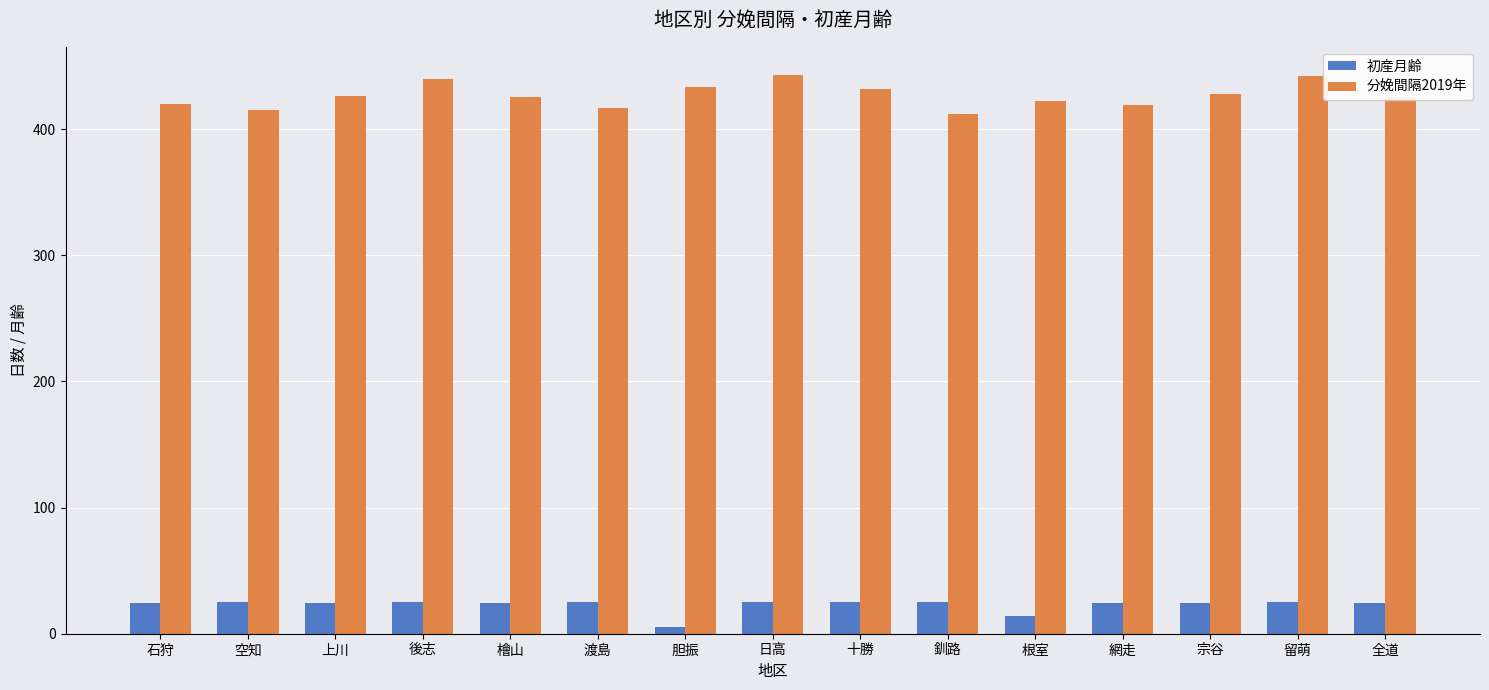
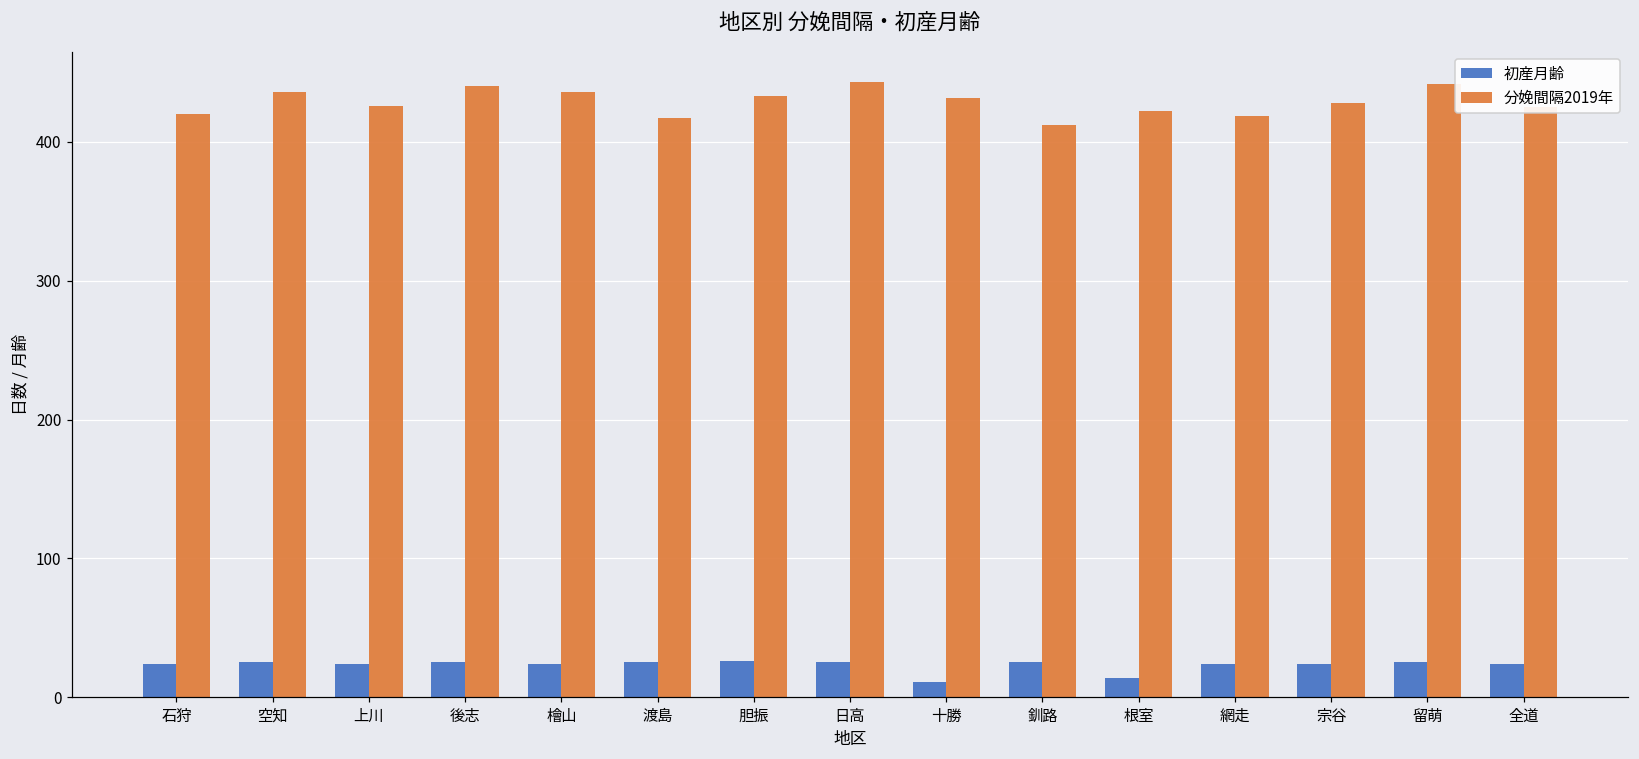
  {
    "初産月齢": {
      "石狩": 24,
      "空知": 25,
      "上川": 24,
      "後志": 25,
      "檜山": 24,
      "渡島": 25,
-     "胆振": 5,
+     "胆振": 26,
      "日高": 25,
-     "十勝": 25,
+     "十勝": 11,
      "釧路": 25,
      "根室": 14,
      "網走": 24,
      "宗谷": 24,
      "留萌": 25,
      "全道": 24
    },
    "分娩間隔2019年": {
      "石狩": 420,
-     "空知": 415,
+     "空知": 436,
      "上川": 426,
      "後志": 440,
-     "檜山": 425,
+     "檜山": 436,
      "渡島": 417,
      "胆振": 433,
      "日高": 443,
      "十勝": 432,
      "釧路": 412,
      "根室": 422,
      "網走": 419,
      "宗谷": 428,
      "留萌": 442
    }
  }
